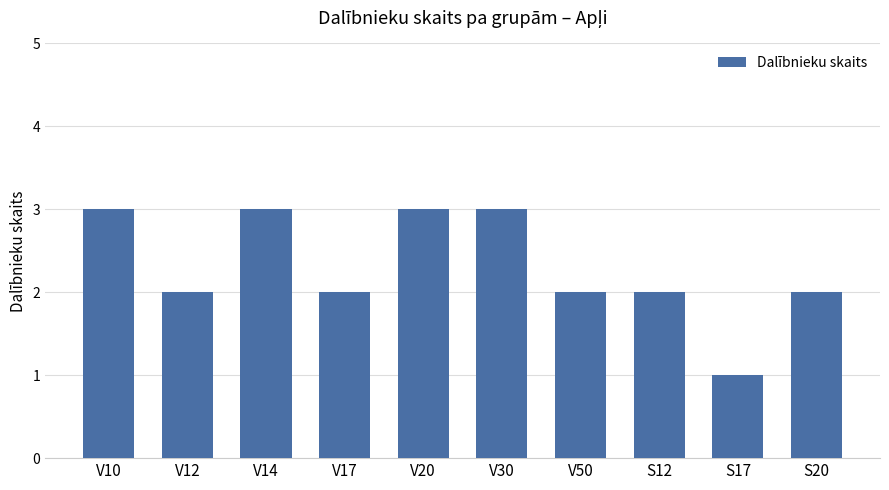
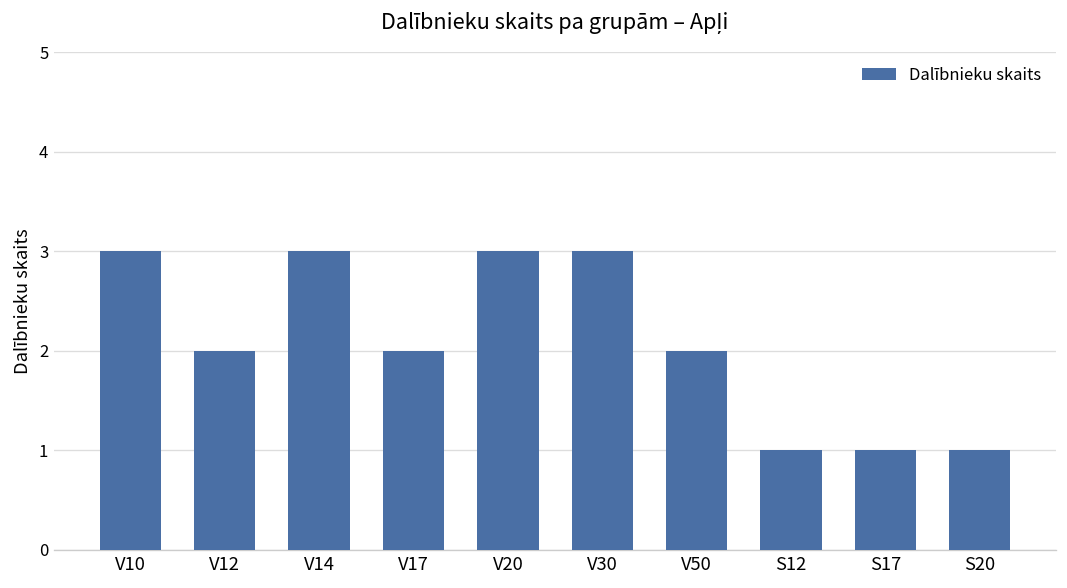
  {
    "V10": 3,
    "V12": 2,
    "V14": 3,
    "V17": 2,
    "V20": 3,
    "V30": 3,
    "V50": 2,
-   "S12": 2,
+   "S12": 1,
    "S17": 1,
-   "S20": 2
+   "S20": 1
  }
